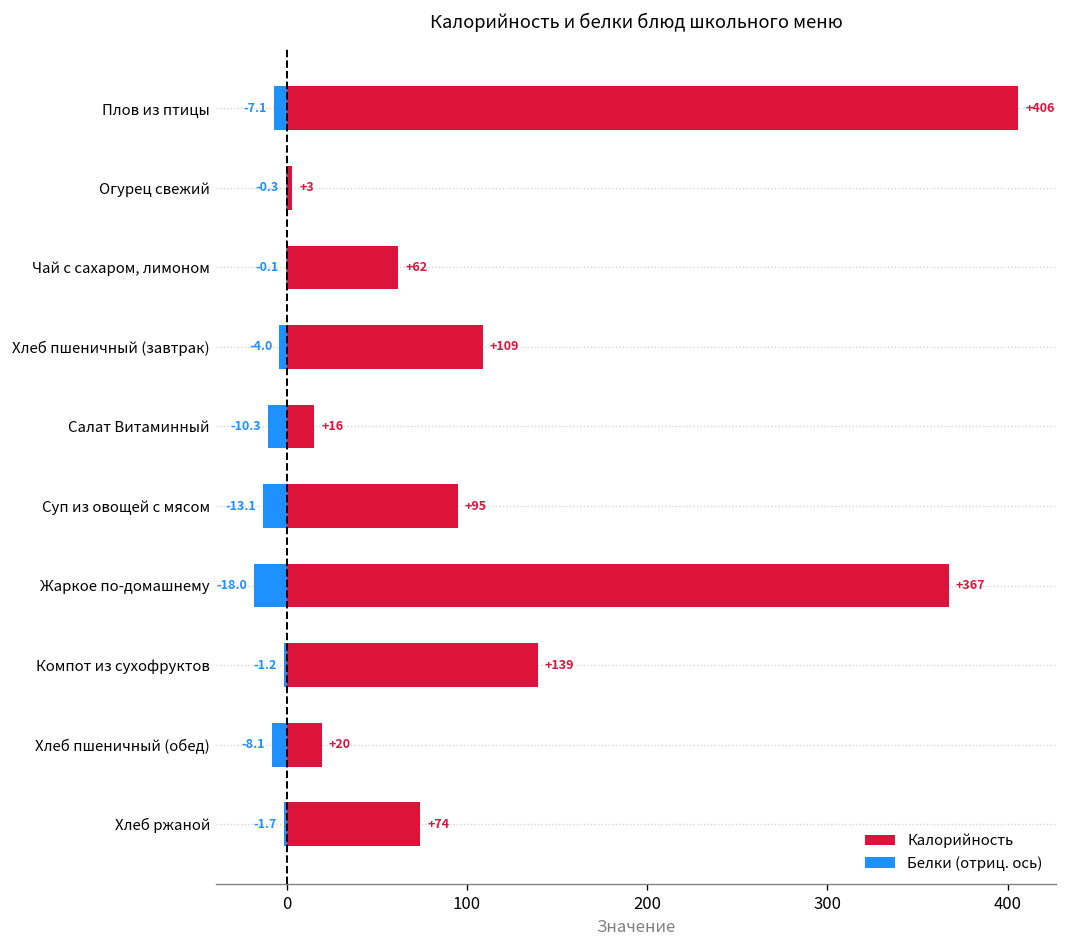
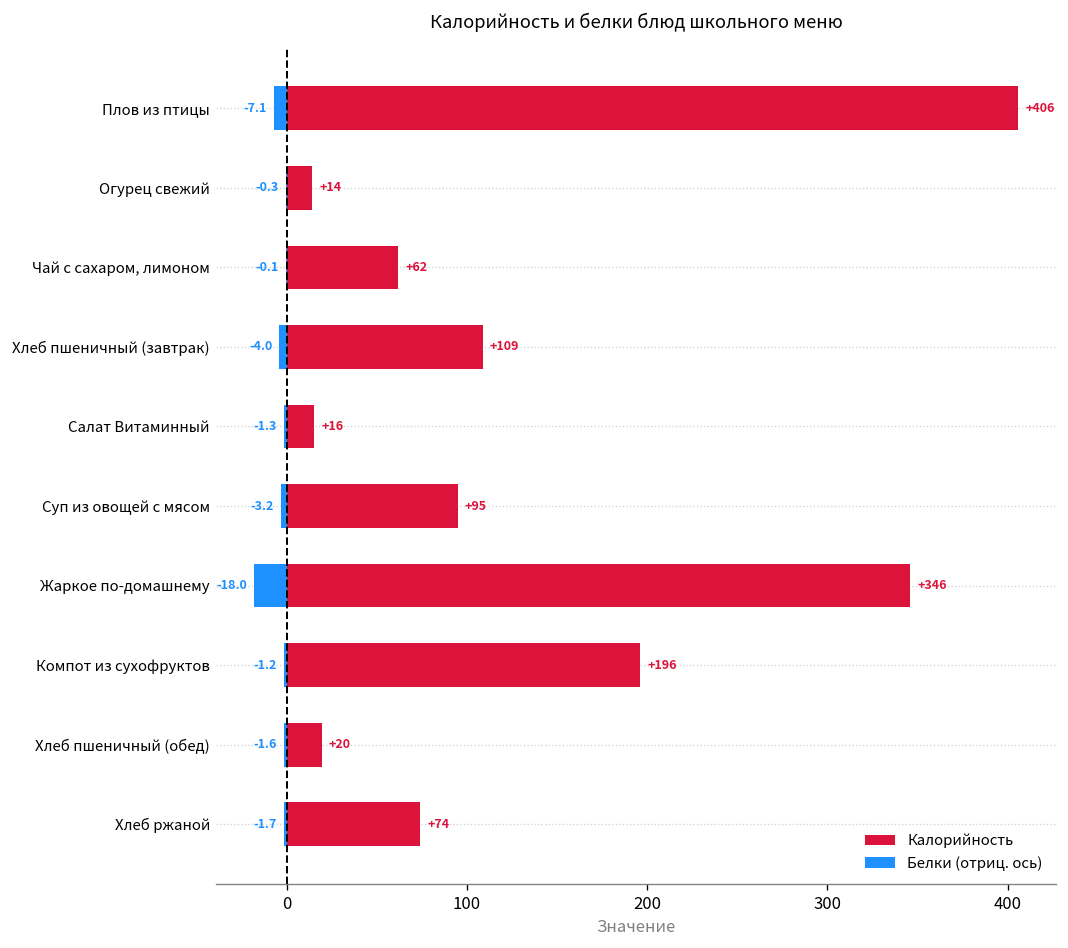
  {
    "Калорийность": {
      "Плов из птицы": "+406",
-     "Огурец свежий": "+3",
+     "Огурец свежий": "+14",
      "Чай с сахаром, лимоном": "+62",
      "Хлеб пшеничный (завтрак)": "+109",
      "Салат Витаминный": "+16",
      "Суп из овощей с мясом": "+95",
-     "Жаркое по-домашнему": "+367",
-     "Компот из сухофруктов": "+139",
+     "Жаркое по-домашнему": "+346",
+     "Компот из сухофруктов": "+196",
      "Хлеб пшеничный (обед)": "+20",
      "Хлеб ржаной": "+74"
    },
    "Белки (отриц. ось)": {
      "Плов из птицы": "-7.1",
      "Огурец свежий": "-0.3",
      "Чай с сахаром, лимоном": "-0.1",
      "Хлеб пшеничный (завтрак)": "-4.0",
-     "Салат Витаминный": "-10.3",
-     "Суп из овощей с мясом": "-13.1",
+     "Салат Витаминный": "-1.3",
+     "Суп из овощей с мясом": "-3.2",
      "Жаркое по-домашнему": "-18.0",
      "Компот из сухофруктов": "-1.2",
-     "Хлеб пшеничный (обед)": "-8.1",
+     "Хлеб пшеничный (обед)": "-1.6",
      "Хлеб ржаной": "-1.7"
    }
  }
